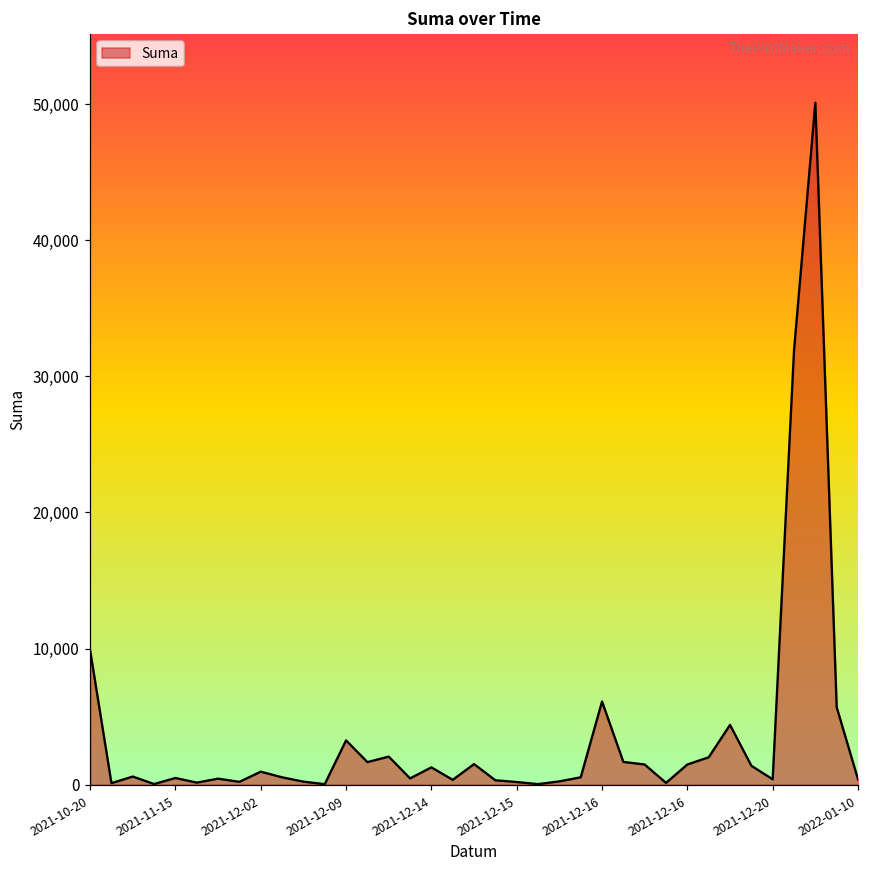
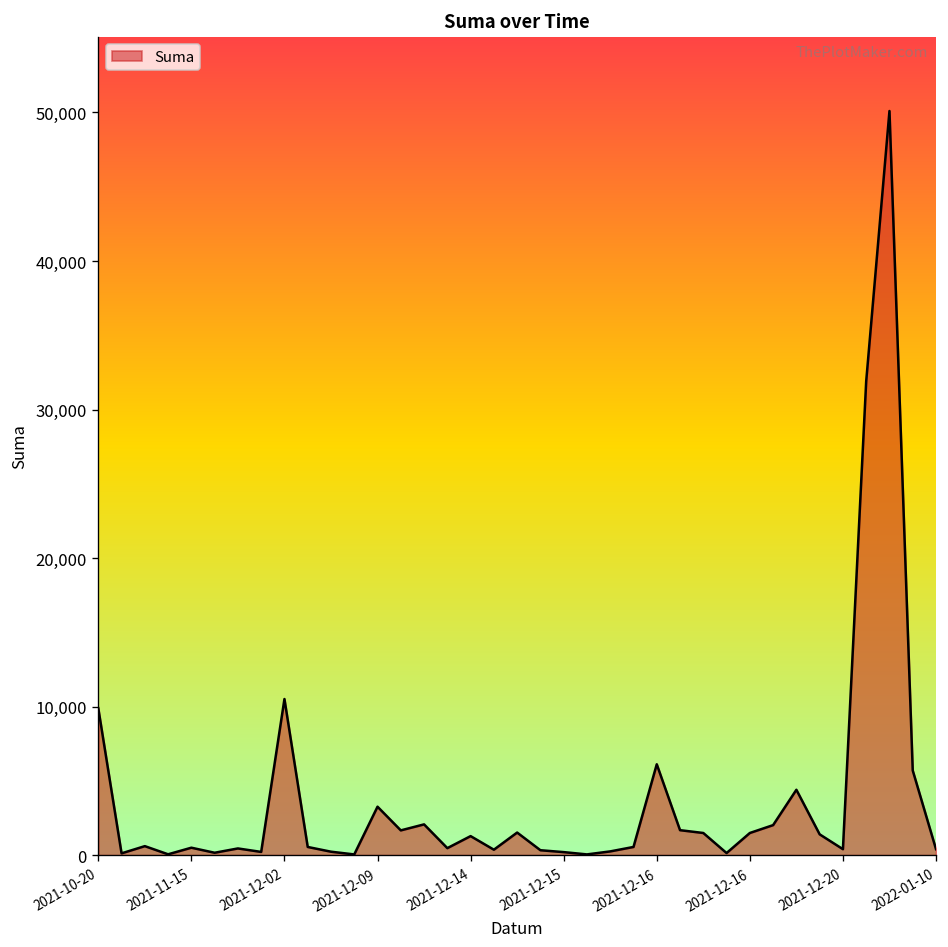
  {
    "2021-10-20": "9,900",
    "2021-11-15": "500",
-   "2021-12-02": "1,000",
+   "2021-12-02": "10,500",
    "2021-12-09": "3,300"
  }
